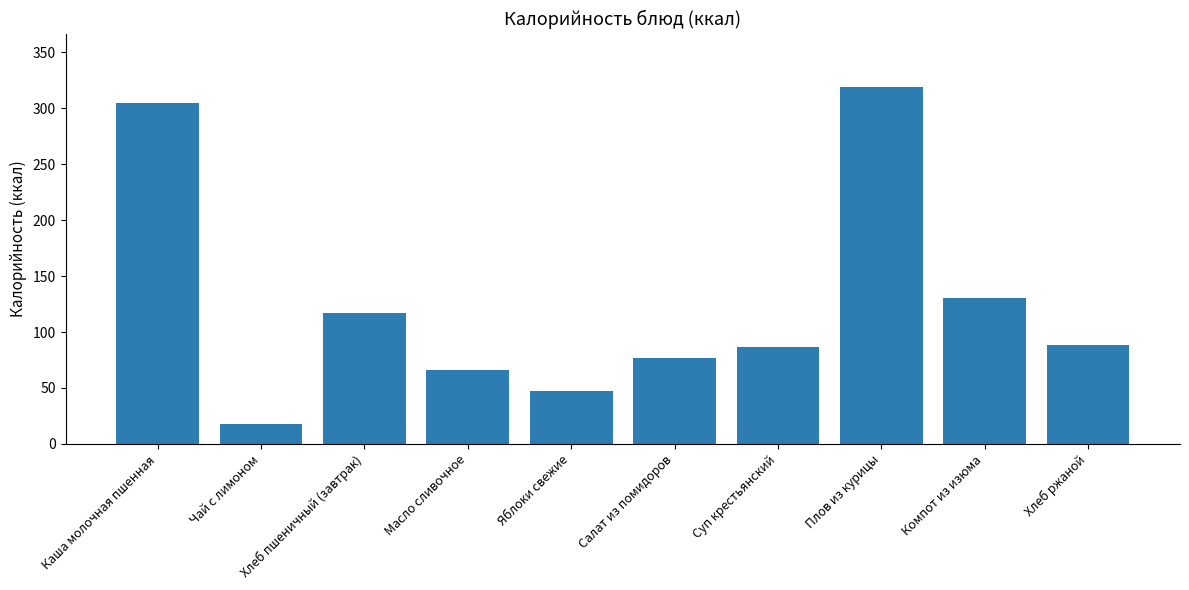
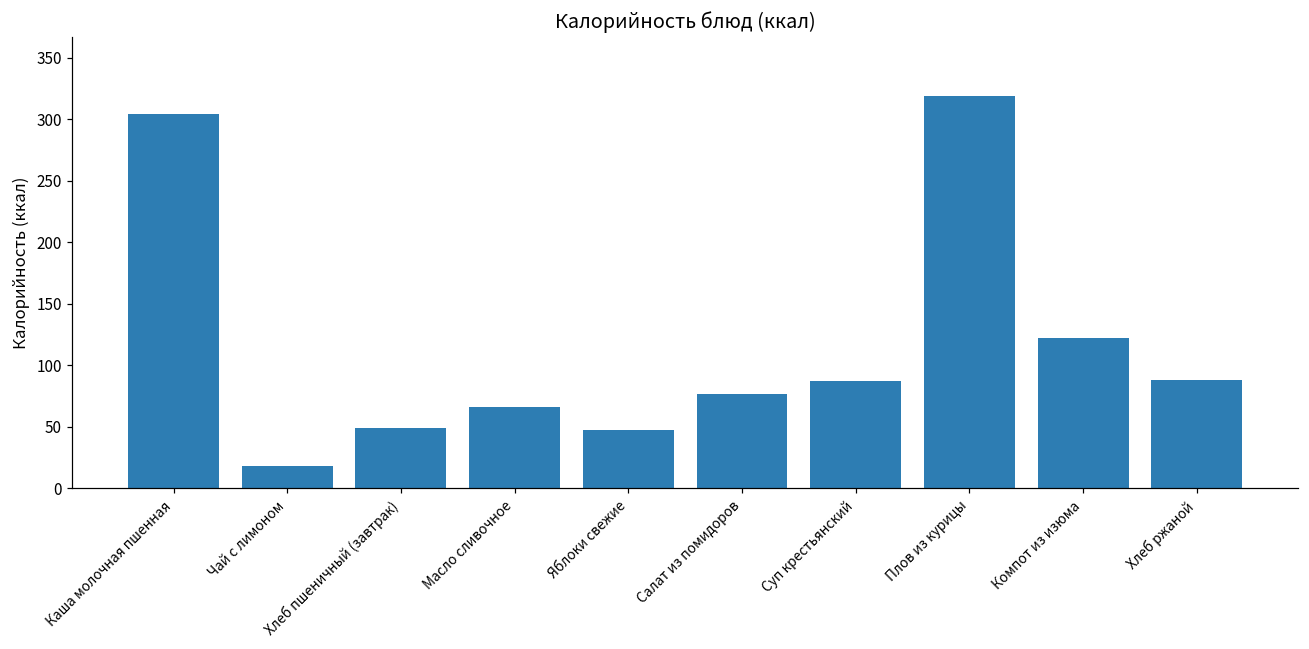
  {
    "Каша молочная пшенная": 305,
    "Чай с лимоном": 18,
-   "Хлеб пшеничный (завтрак)": 117,
+   "Хлеб пшеничный (завтрак)": 49,
    "Масло сливочное": 66,
    "Яблоки свежие": 47,
    "Салат из помидоров": 77,
    "Суп крестьянский": 87,
    "Плов из курицы": 319,
-   "Компот из изюма": 130,
+   "Компот из изюма": 122,
    "Хлеб ржаной": 88
  }
